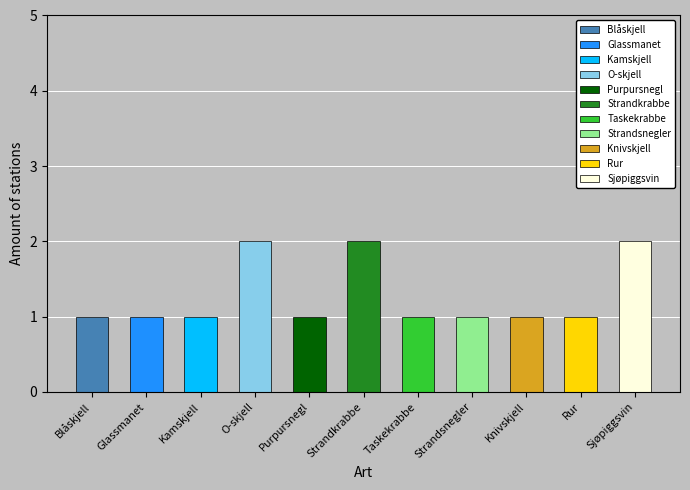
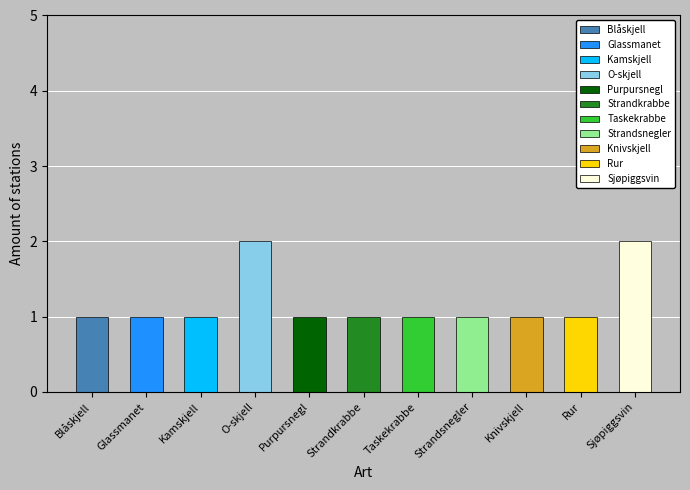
  {
    "Blåskjell": 1,
    "Glassmanet": 1,
    "Kamskjell": 1,
    "O-skjell": 2,
    "Purpursnegl": 1,
-   "Strandkrabbe": 2,
+   "Strandkrabbe": 1,
    "Taskekrabbe": 1,
    "Strandsnegler": 1,
    "Knivskjell": 1,
    "Rur": 1,
    "Sjøpiggsvin": 2
  }
